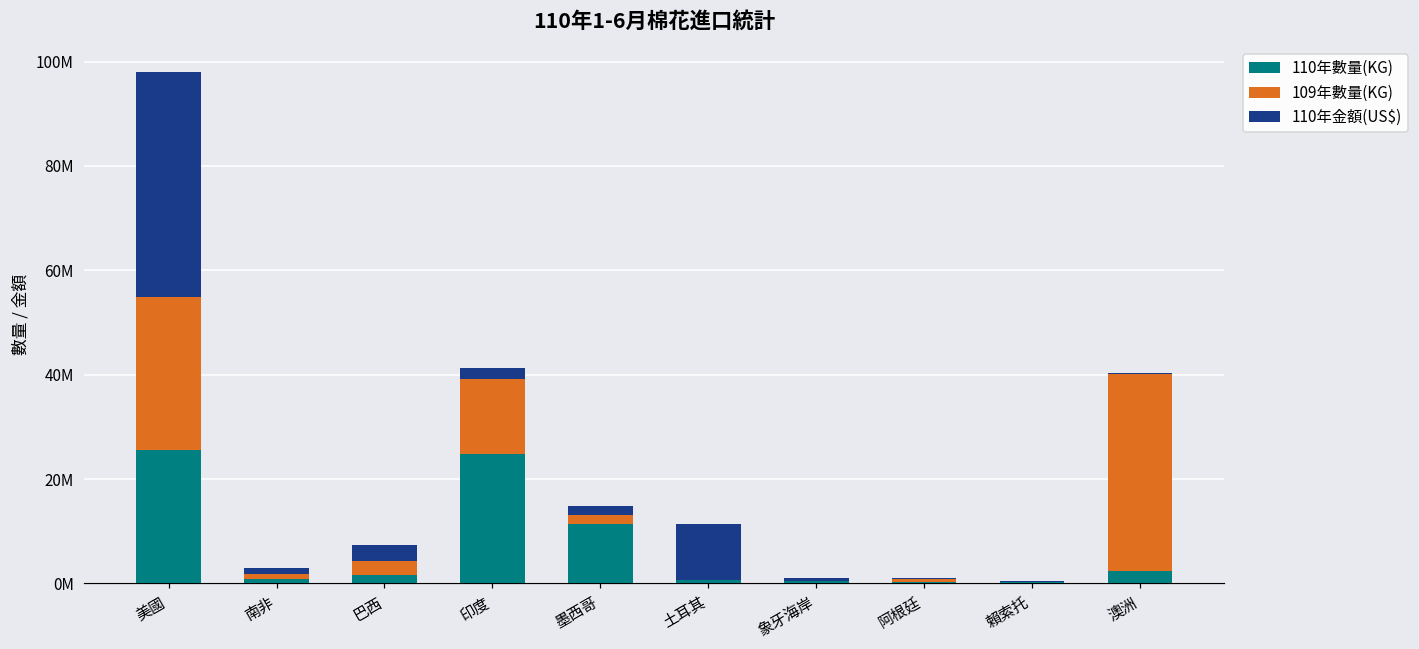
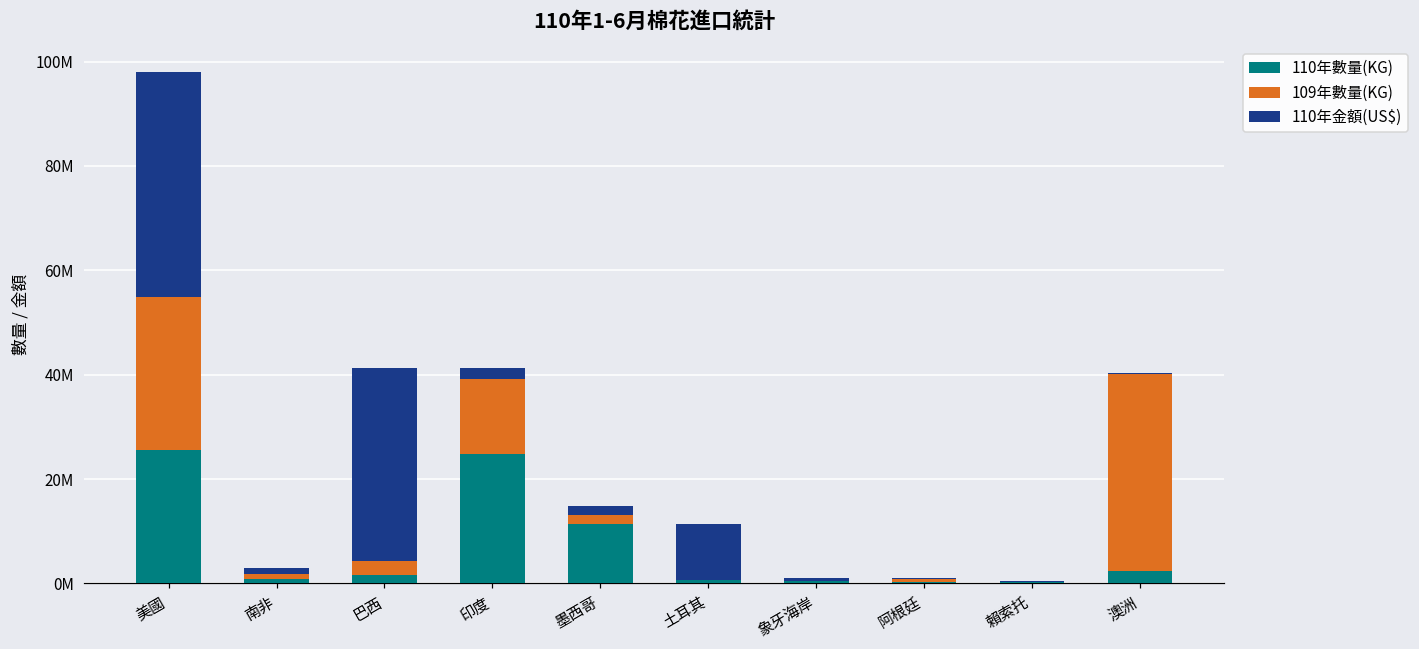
  {
    "110年數量(KG)": {
      "美國": 25000000,
      "南非": 1000000,
      "巴西": 2000000,
      "印度": 25000000,
      "墨西哥": 11000000,
      "土耳其": 1000000,
      "澳洲": 2000000
    },
    "109年數量(KG)": {
      "美國": 29000000,
      "南非": 1000000,
      "巴西": 3000000,
      "印度": 14000000,
      "墨西哥": 2000000,
      "象牙海岸": 0,
      "賴索托": 0,
      "澳洲": 38000000
    },
    "110年金額(US$)": {
      "美國": 43000000,
      "南非": 1000000,
-     "巴西": 3000000,
+     "巴西": 37000000,
      "印度": 2000000,
      "墨西哥": 2000000,
      "土耳其": 11000000,
      "象牙海岸": 1000000
    }
  }
